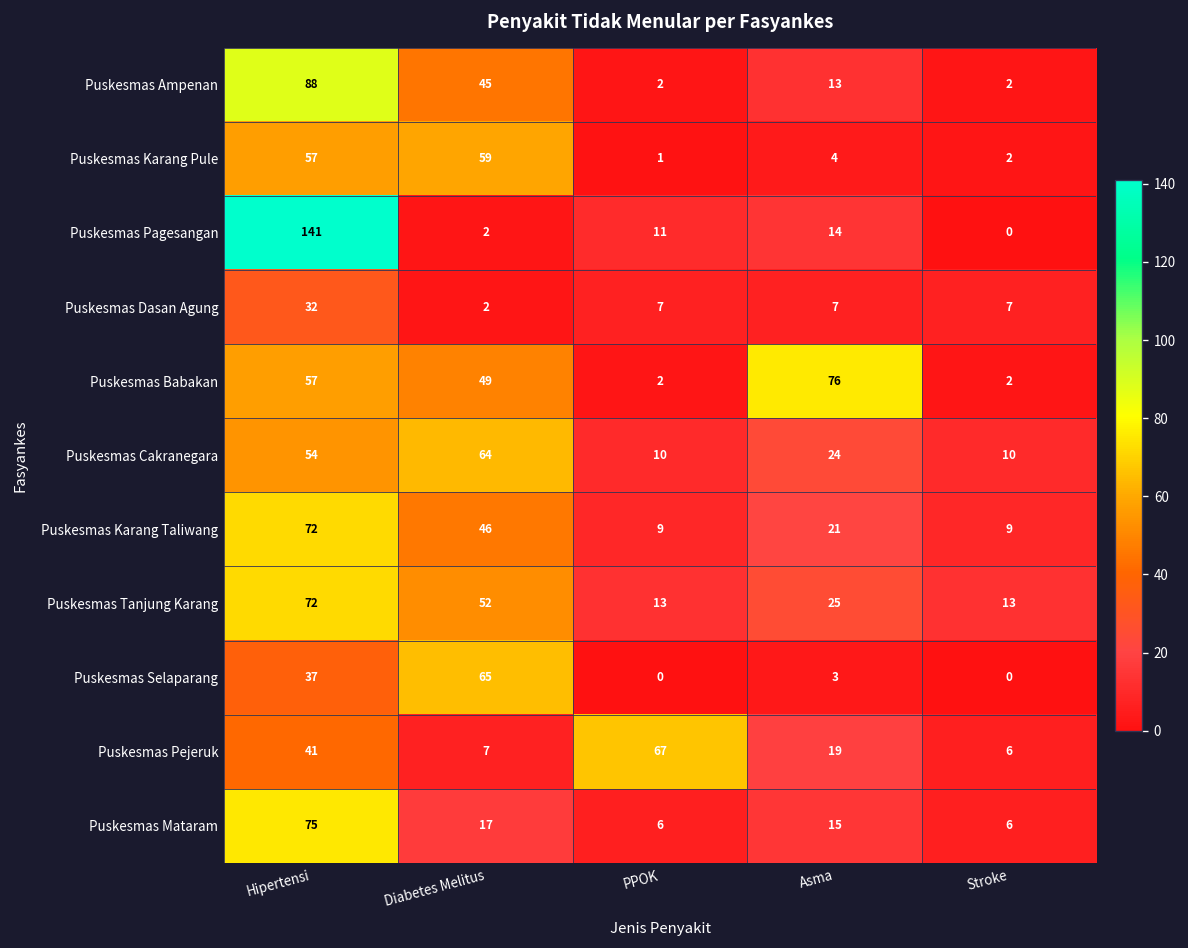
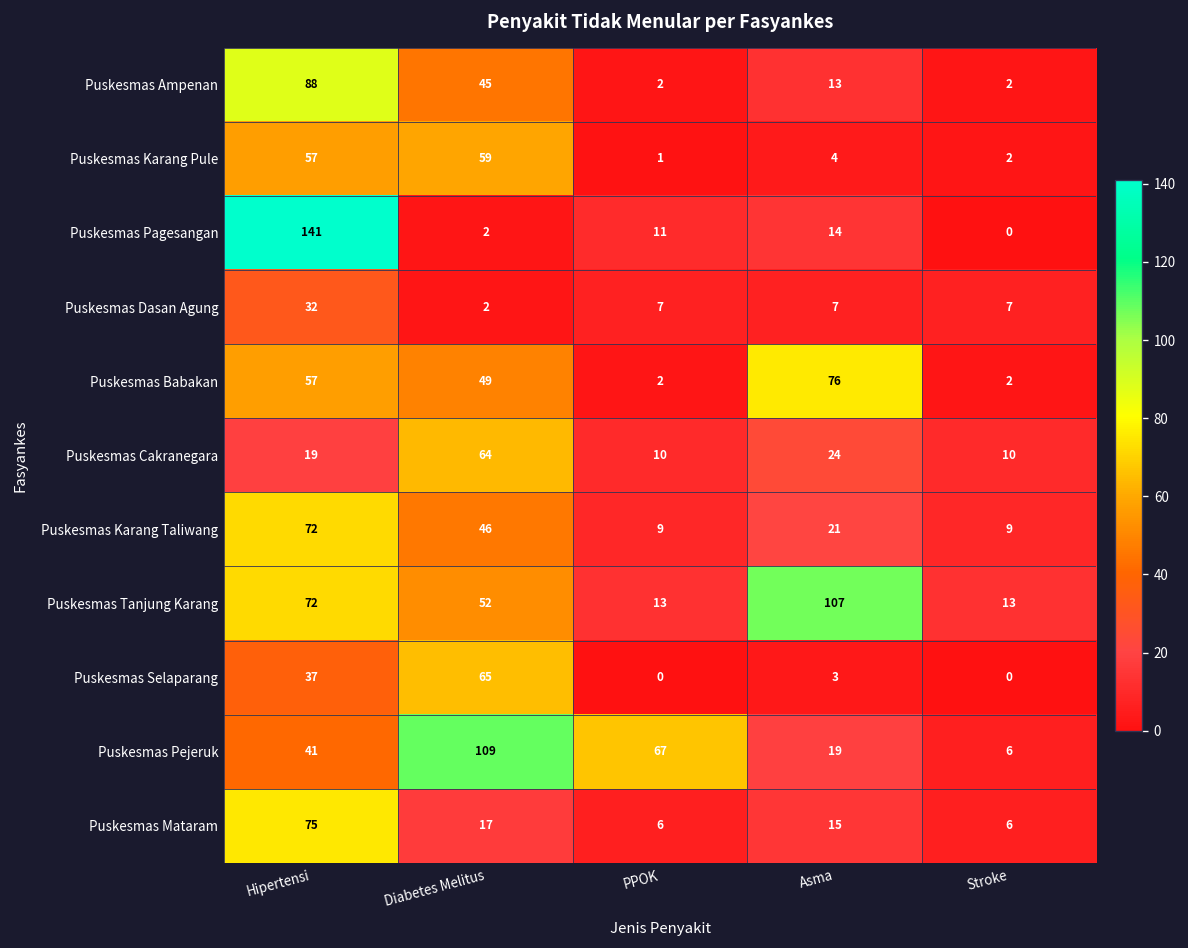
  {
    "Puskesmas Ampenan": {
      "Hipertensi": 88,
      "Diabetes Melitus": 45,
      "PPOK": 2,
      "Asma": 13,
      "Stroke": 2
    },
    "Puskesmas Karang Pule": {
      "Hipertensi": 57,
      "Diabetes Melitus": 59,
      "PPOK": 1,
      "Asma": 4,
      "Stroke": 2
    },
    "Puskesmas Pagesangan": {
      "Hipertensi": 141,
      "Diabetes Melitus": 2,
      "PPOK": 11,
      "Asma": 14,
      "Stroke": 0
    },
    "Puskesmas Dasan Agung": {
      "Hipertensi": 32,
      "Diabetes Melitus": 2,
      "PPOK": 7,
      "Asma": 7,
      "Stroke": 7
    },
    "Puskesmas Babakan": {
      "Hipertensi": 57,
      "Diabetes Melitus": 49,
      "PPOK": 2,
      "Asma": 76,
      "Stroke": 2
    },
    "Puskesmas Cakranegara": {
-     "Hipertensi": 54,
+     "Hipertensi": 19,
      "Diabetes Melitus": 64,
      "PPOK": 10,
      "Asma": 24,
      "Stroke": 10
    },
    "Puskesmas Karang Taliwang": {
      "Hipertensi": 72,
      "Diabetes Melitus": 46,
      "PPOK": 9,
      "Asma": 21,
      "Stroke": 9
    },
    "Puskesmas Tanjung Karang": {
      "Hipertensi": 72,
      "Diabetes Melitus": 52,
      "PPOK": 13,
-     "Asma": 25,
+     "Asma": 107,
      "Stroke": 13
    },
    "Puskesmas Selaparang": {
      "Hipertensi": 37,
      "Diabetes Melitus": 65,
      "PPOK": 0,
      "Asma": 3,
      "Stroke": 0
    },
    "Puskesmas Pejeruk": {
      "Hipertensi": 41,
-     "Diabetes Melitus": 7,
+     "Diabetes Melitus": 109,
      "PPOK": 67,
      "Asma": 19,
      "Stroke": 6
    },
    "Puskesmas Mataram": {
      "Hipertensi": 75,
      "Diabetes Melitus": 17,
      "PPOK": 6,
      "Asma": 15,
      "Stroke": 6
    }
  }
